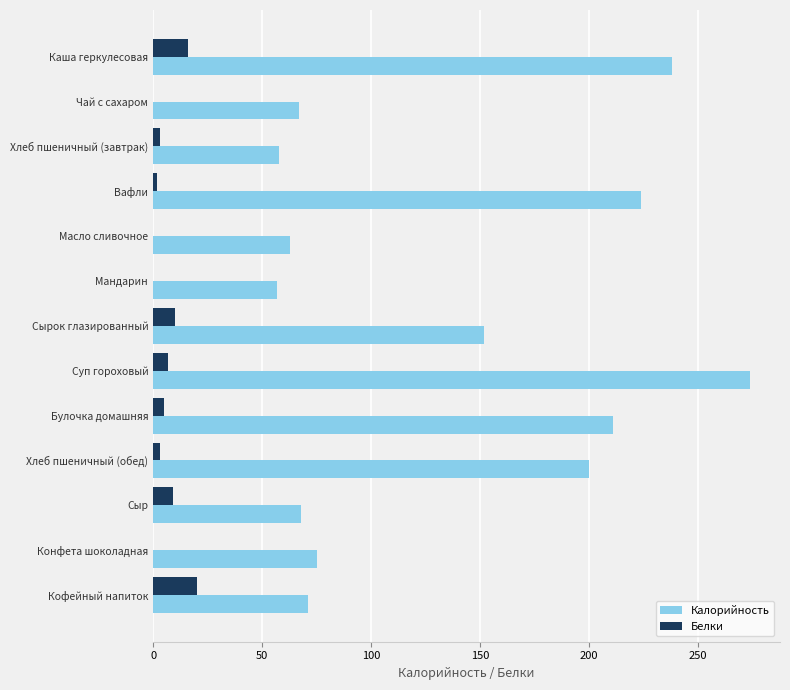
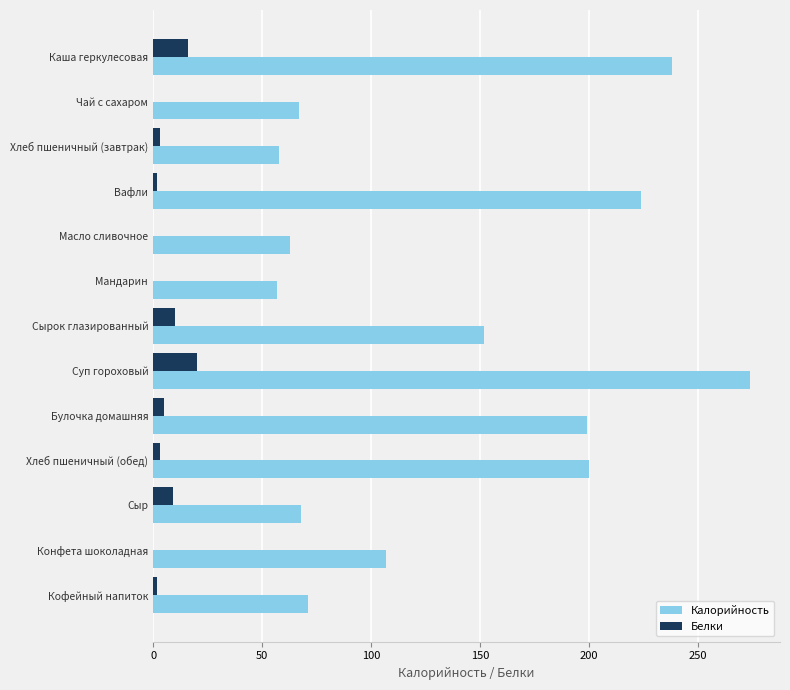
  {
    "Калорийность": {
      "Каша геркулесовая": 238,
      "Чай с сахаром": 67,
      "Хлеб пшеничный (завтрак)": 58,
      "Вафли": 224,
      "Масло сливочное": 63,
      "Мандарин": 57,
      "Сырок глазированный": 152,
      "Суп гороховый": 274,
-     "Булочка домашняя": 211,
+     "Булочка домашняя": 199,
      "Хлеб пшеничный (обед)": 200,
      "Сыр": 68,
-     "Конфета шоколадная": 75,
+     "Конфета шоколадная": 107,
      "Кофейный напиток": 71
    },
    "Белки": {
      "Каша геркулесовая": 16,
      "Чай с сахаром": 0,
      "Хлеб пшеничный (завтрак)": 3,
      "Вафли": 2,
      "Масло сливочное": 0,
      "Мандарин": 0,
      "Сырок глазированный": 10,
-     "Суп гороховый": 7,
+     "Суп гороховый": 20,
      "Булочка домашняя": 5,
      "Хлеб пшеничный (обед)": 3,
      "Сыр": 9,
      "Конфета шоколадная": 0,
-     "Кофейный напиток": 20
+     "Кофейный напиток": 2
    }
  }
